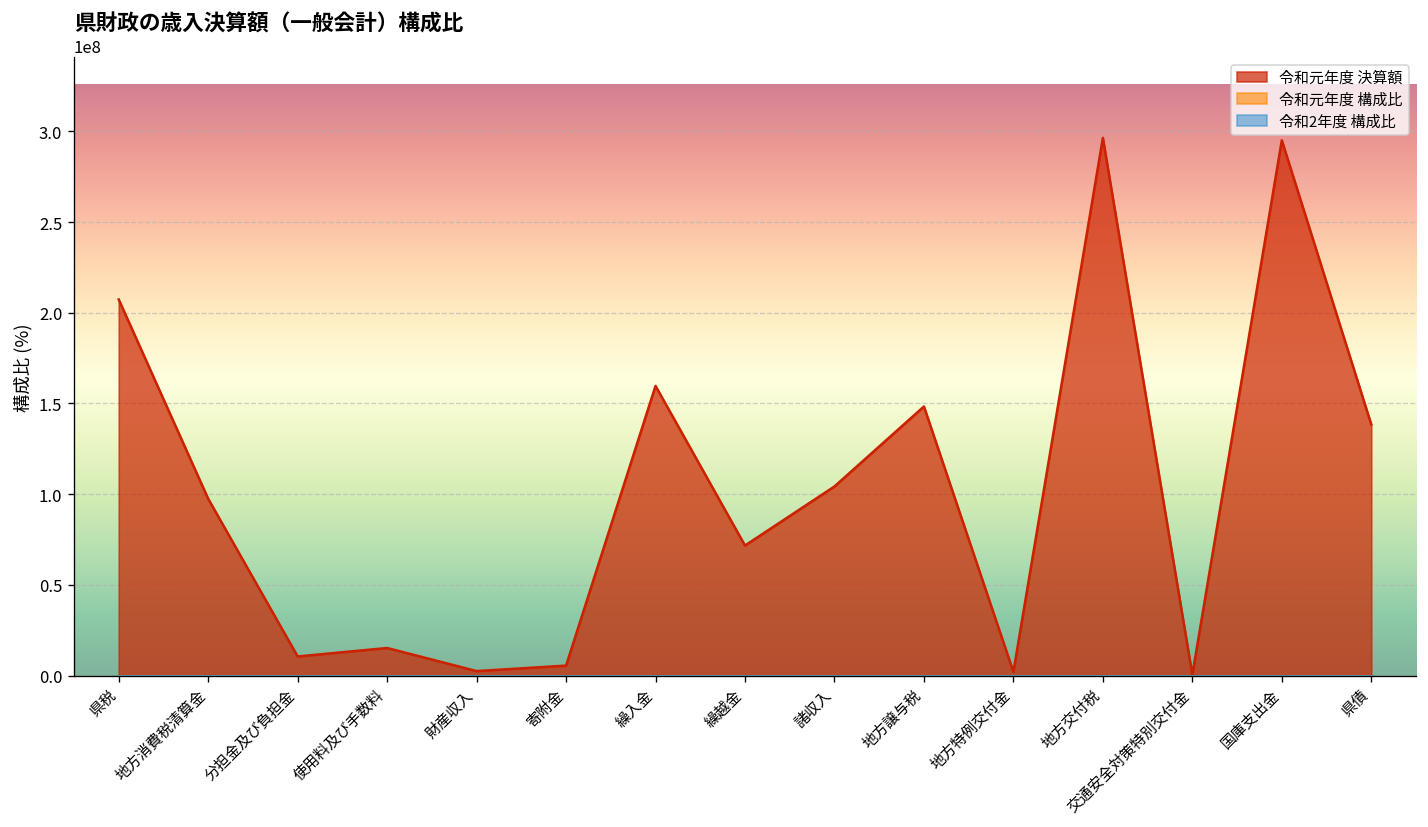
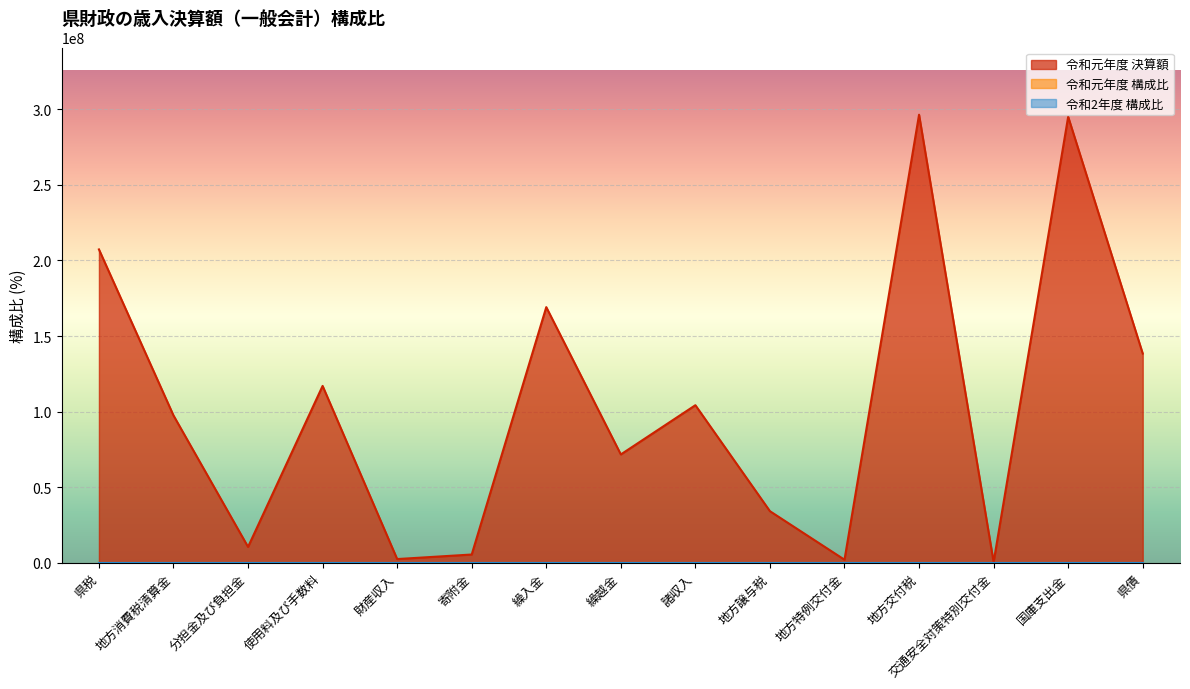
  {
    "令和元年度 決算額": {
      "県税": 207000000,
      "地方消費税清算金": 97000000,
      "分担金及び負担金": 11000000,
-     "使用料及び手数料": 15000000,
+     "使用料及び手数料": 117000000,
      "財産収入": 3000000,
      "寄附金": 6000000,
-     "繰入金": 160000000,
+     "繰入金": 169000000,
      "繰越金": 72000000,
      "諸収入": 104000000,
-     "地方譲与税": 148000000,
+     "地方譲与税": 34000000,
      "地方特例交付金": 2000000,
      "地方交付税": 296000000,
      "国庫支出金": 295000000,
      "県債": 138000000
    },
    "令和2年度 構成比": {
      "県税": 0,
      "地方消費税清算金": 0,
      "分担金及び負担金": 0,
      "使用料及び手数料": 0,
      "財産収入": 0,
      "寄附金": 0,
      "繰入金": 0,
      "繰越金": 0,
      "諸収入": 0,
      "地方譲与税": 0,
      "地方特例交付金": 0,
      "地方交付税": 0,
      "国庫支出金": 0,
      "県債": 0
    }
  }
